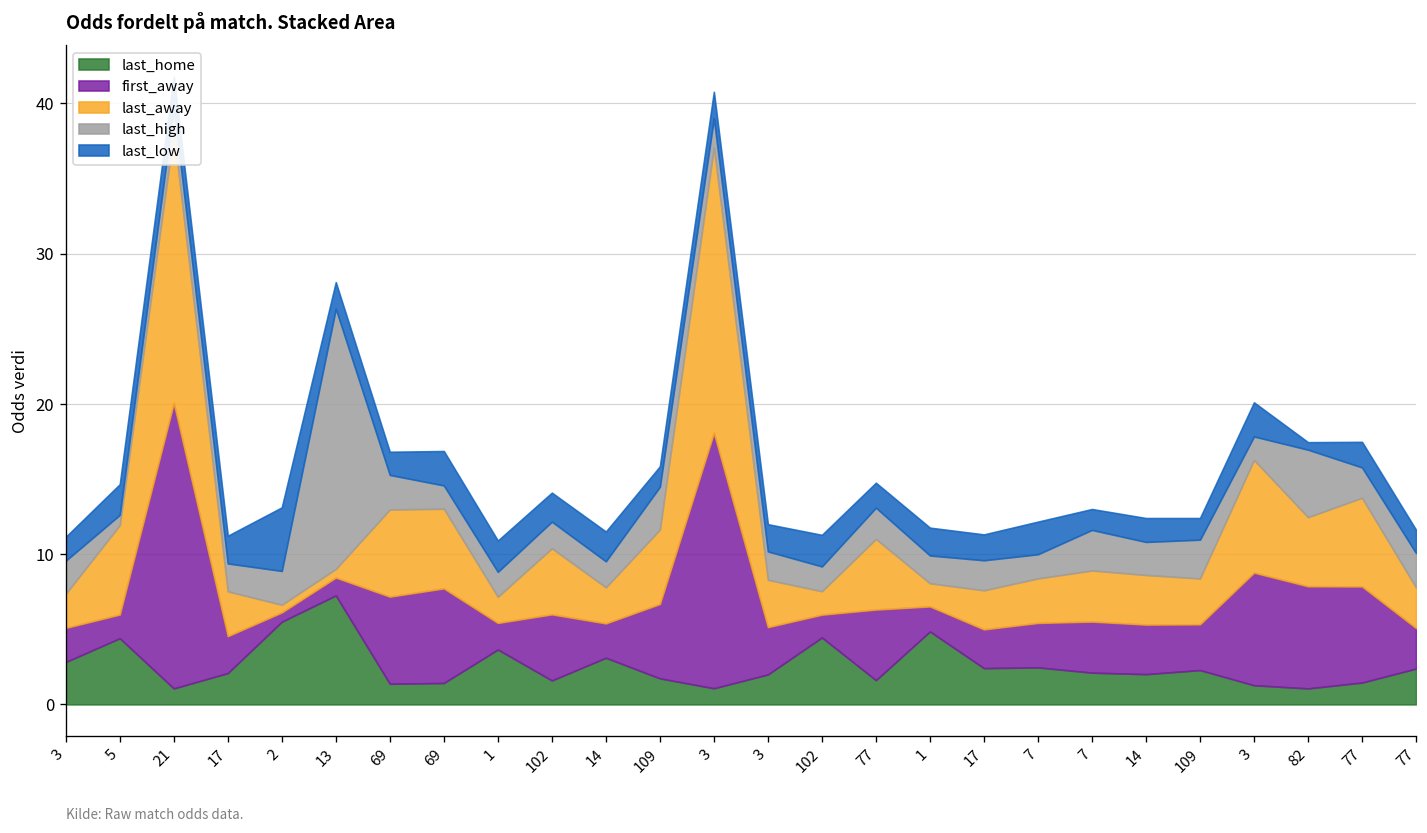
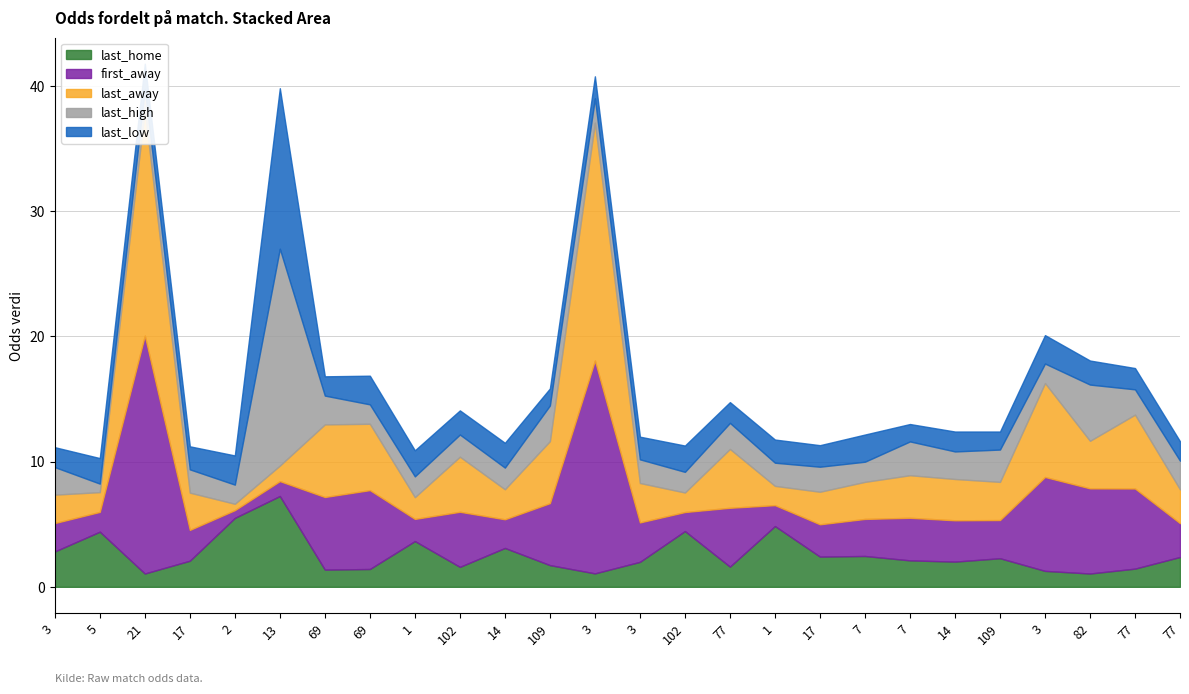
  {
    "last_home": {
      "5": 4.4,
      "21": 1.1,
      "2": 5.5,
      "13": 7.3,
      "82": 1.1
    },
    "first_away": {
      "5": 1.6,
      "21": 19.0,
      "2": 0.6,
      "13": 1.2,
      "82": 6.8
    },
    "last_away": {
-     "5": 5.9,
+     "5": 1.6,
      "2": 0.5,
-     "13": 0.6,
-     "82": 4.6
+     "13": 1.2,
+     "82": 3.8
    },
    "last_high": {
      "5": 0.7,
-     "2": 2.2,
+     "2": 1.5,
      "13": 17.3,
      "82": 4.5
    },
    "last_low": {
      "5": 2.0,
-     "2": 4.2,
-     "13": 1.8,
-     "82": 0.5
+     "2": 2.3,
+     "13": 12.8,
+     "82": 1.9
    }
  }
